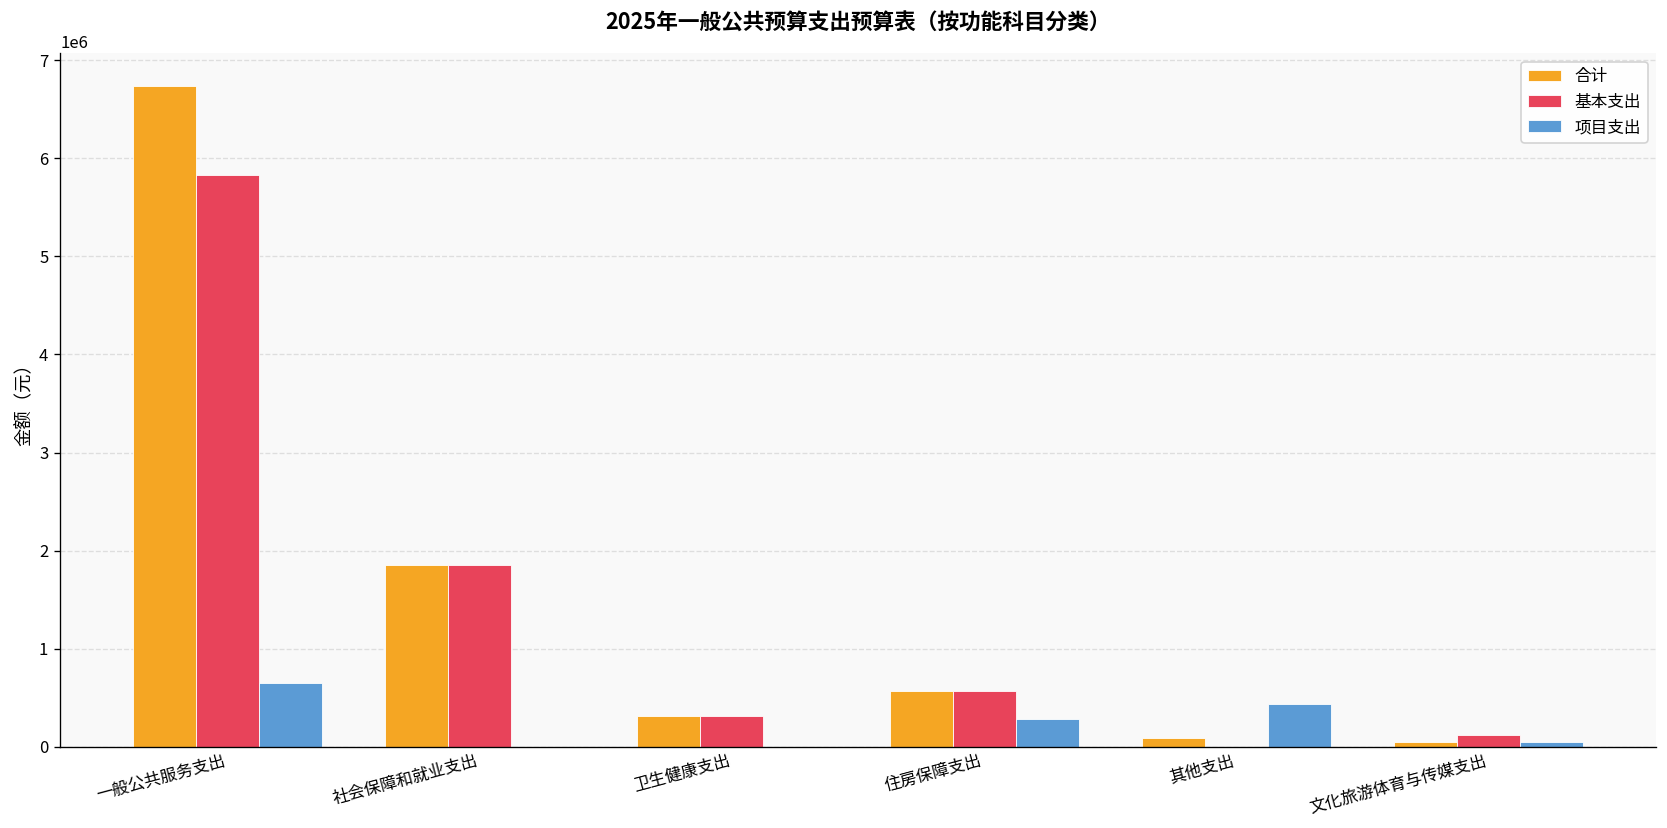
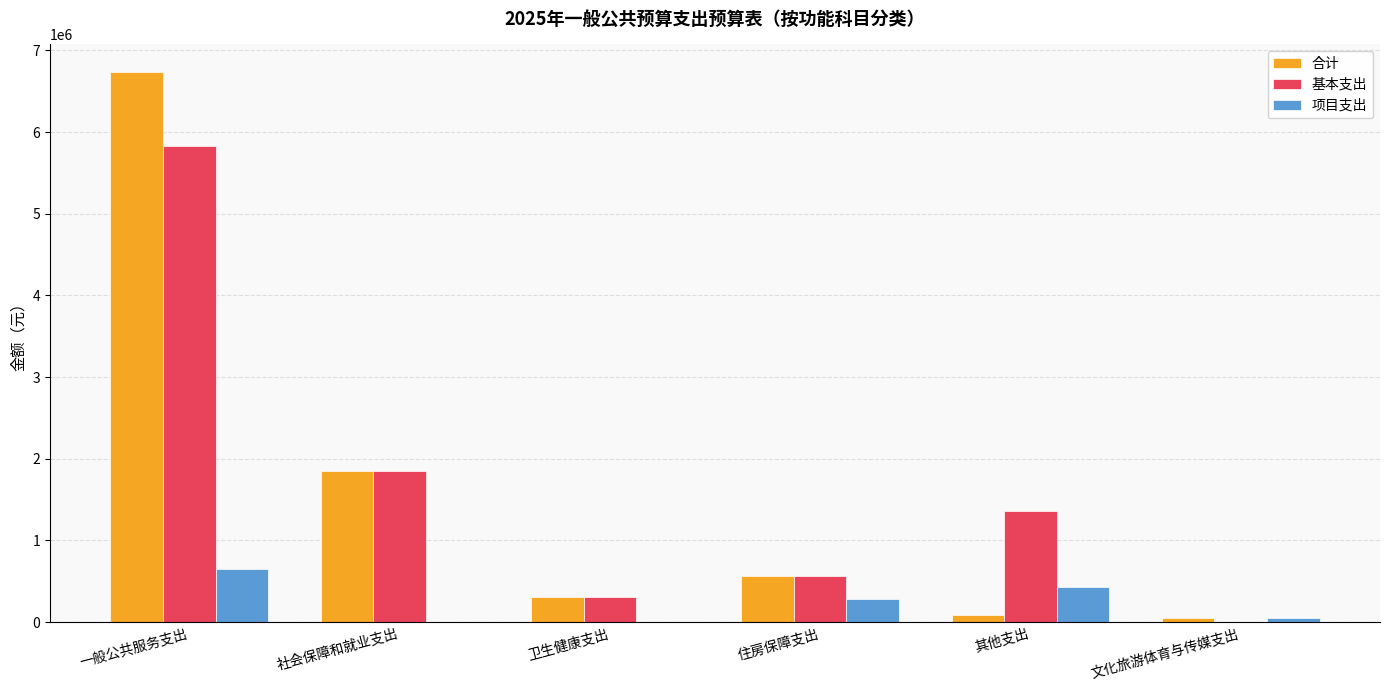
  {
    "合计": {
      "一般公共服务支出": 6700000,
      "社会保障和就业支出": 1900000,
      "卫生健康支出": 300000,
      "住房保障支出": 600000,
      "其他支出": 100000,
      "文化旅游体育与传媒支出": 100000
    },
    "基本支出": {
      "一般公共服务支出": 5800000,
      "社会保障和就业支出": 1900000,
      "卫生健康支出": 300000,
      "住房保障支出": 600000,
-     "其他支出": 0,
-     "文化旅游体育与传媒支出": 100000
+     "其他支出": 1400000,
+     "文化旅游体育与传媒支出": 0
    },
    "项目支出": {
      "一般公共服务支出": 600000,
      "社会保障和就业支出": 0,
      "卫生健康支出": 0,
      "住房保障支出": 300000,
      "其他支出": 400000,
      "文化旅游体育与传媒支出": 100000
    }
  }
